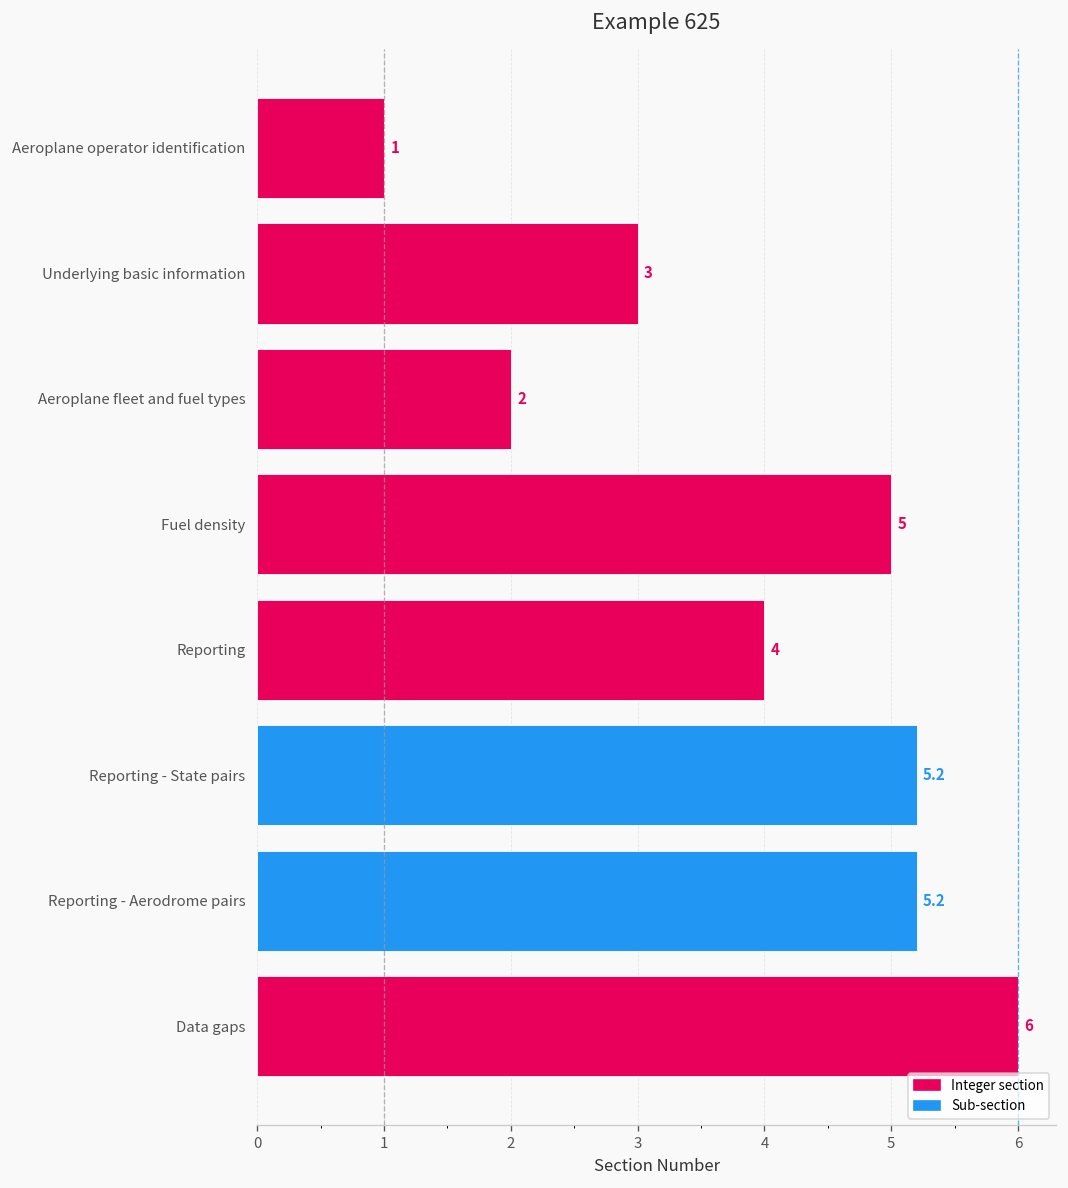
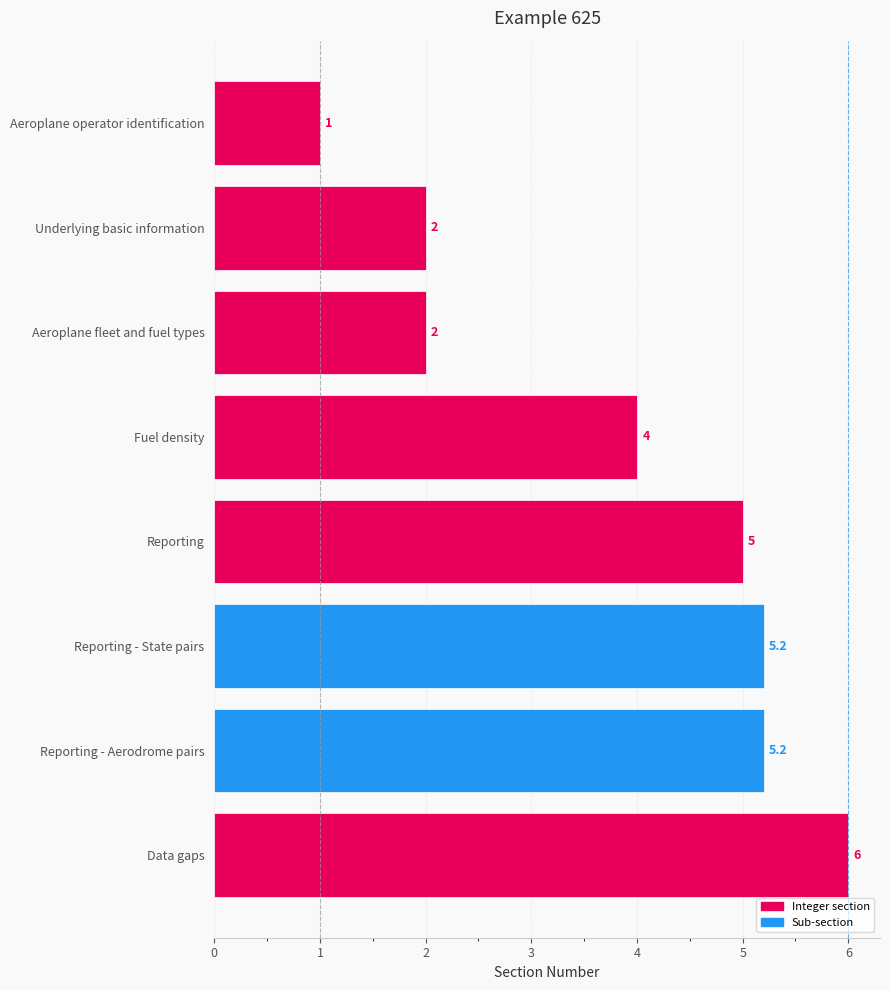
  {
    "Aeroplane operator identification": 1,
-   "Underlying basic information": 3,
+   "Underlying basic information": 2,
    "Aeroplane fleet and fuel types": 2,
-   "Fuel density": 5,
-   "Reporting": 4,
+   "Fuel density": 4,
+   "Reporting": 5,
    "Reporting - State pairs": 5.2,
    "Reporting - Aerodrome pairs": 5.2,
    "Data gaps": 6
  }
